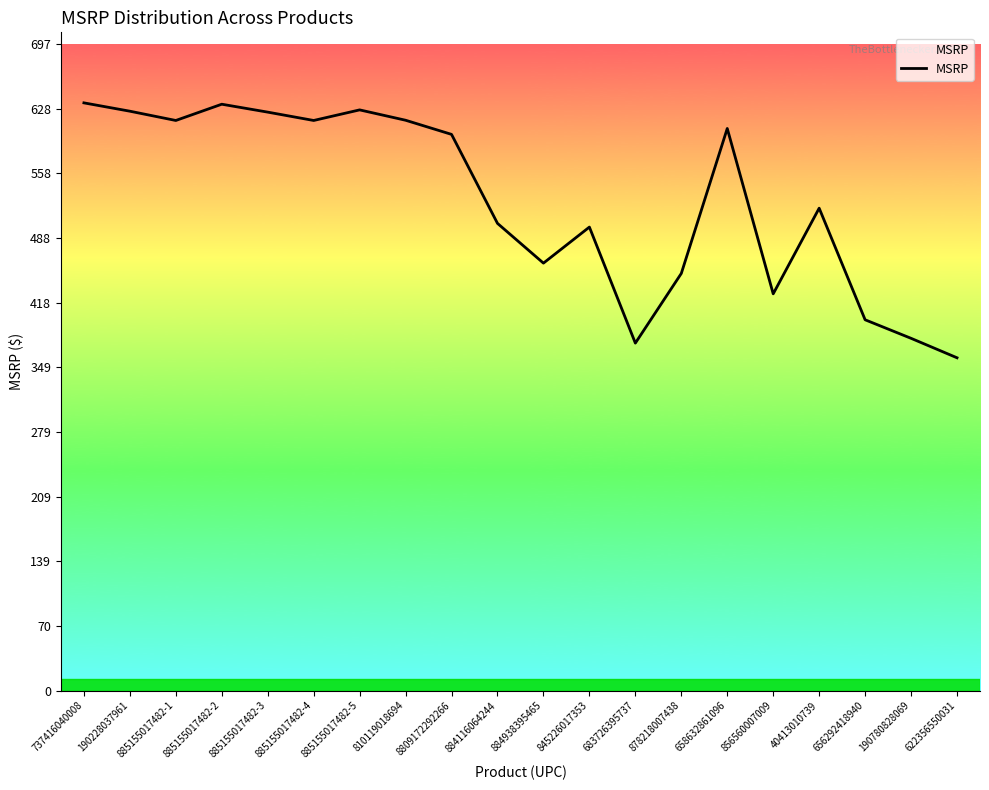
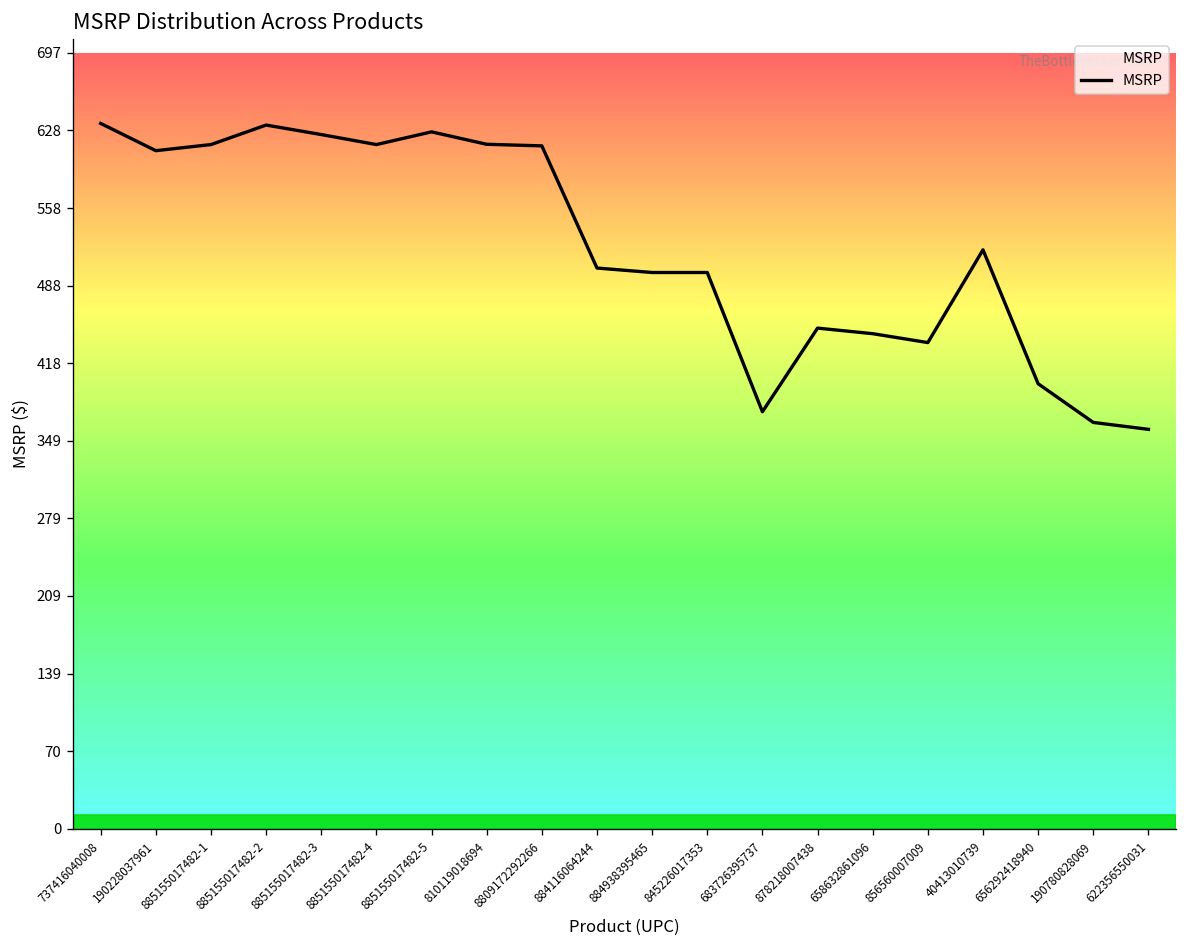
  {
    "737416040008": 630,
-   "190228037961": 630,
+   "190228037961": 610,
    "885155017482-1": 610,
    "885155017482-2": 630,
    "885155017482-3": 620,
    "885155017482-4": 610,
    "885155017482-5": 630,
    "810119018694": 620,
-   "8809172292266": 600,
+   "8809172292266": 610,
    "884116064244": 500,
-   "884938395465": 460,
+   "884938395465": 500,
    "845226017353": 500,
    "683726395737": 370,
    "878218007438": 450,
-   "658632861096": 610,
-   "856560007009": 430,
+   "658632861096": 440,
+   "856560007009": 440,
    "40413010739": 520,
    "656292418940": 400,
-   "190780828069": 380,
+   "190780828069": 370,
    "622356550031": 360
  }
